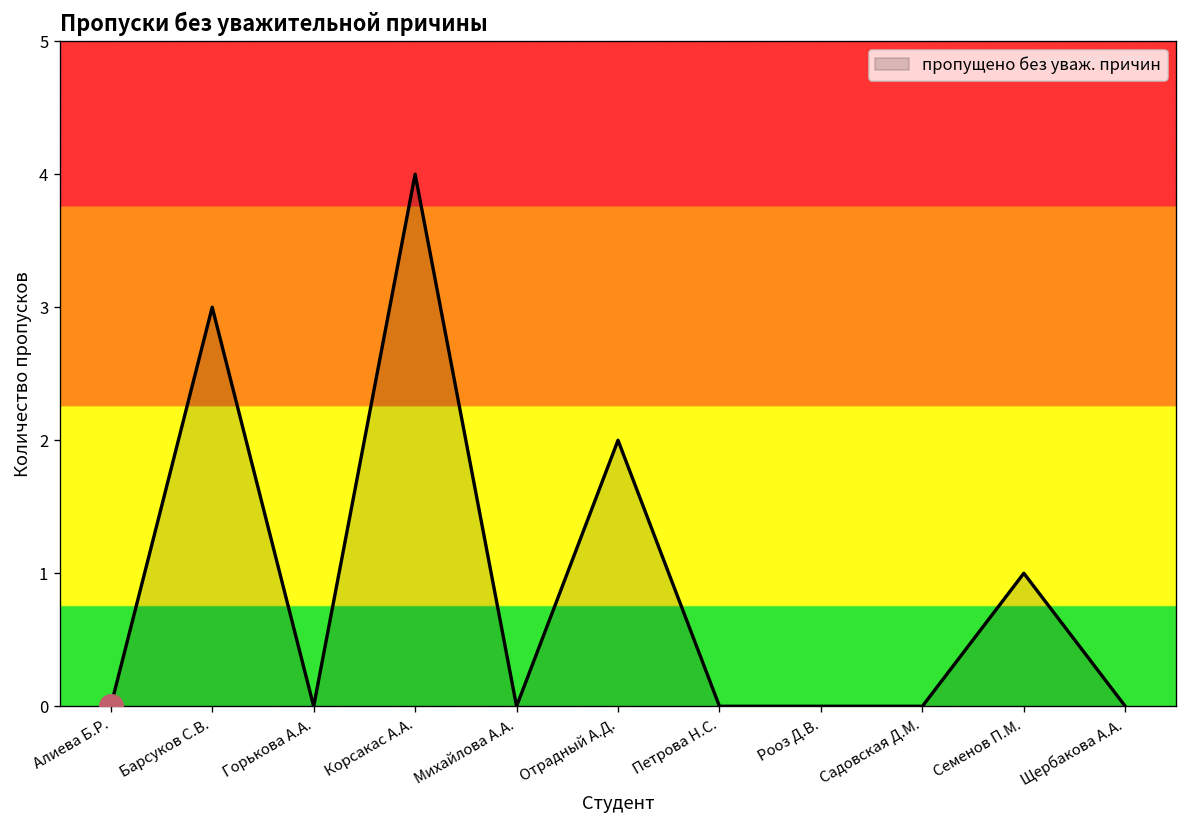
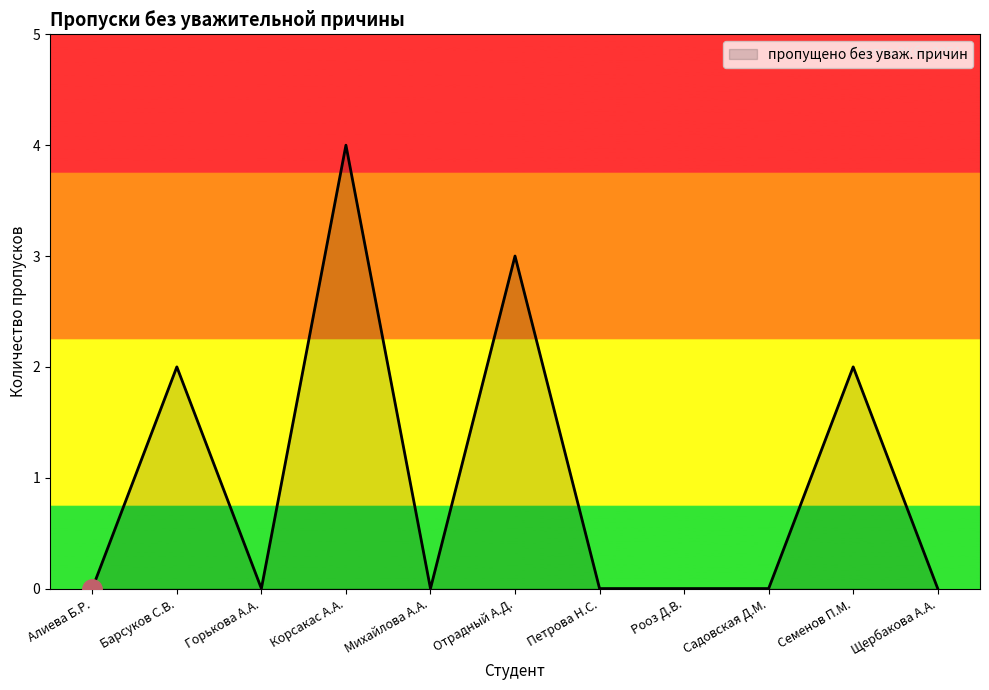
  {
    "пропущено без уваж. причин": {
-     "Барсуков С.В.": 3,
+     "Барсуков С.В.": 2,
      "Горькова А.А.": 0,
      "Корсакас А.А.": 4,
      "Михайлова А.А.": 0,
-     "Отрадный А.Д.": 2,
+     "Отрадный А.Д.": 3,
      "Петрова Н.С.": 0,
      "Рооз Д.В.": 0,
      "Садовская Д.М.": 0,
-     "Семенов П.М.": 1,
+     "Семенов П.М.": 2,
      "Щербакова А.А.": 0
    }
  }
